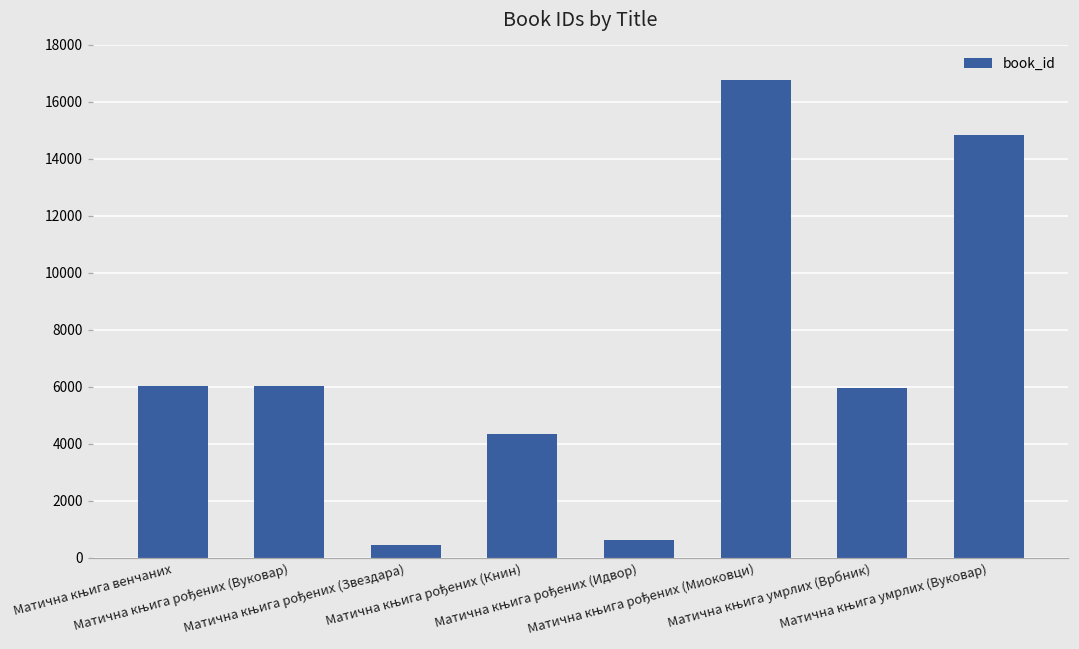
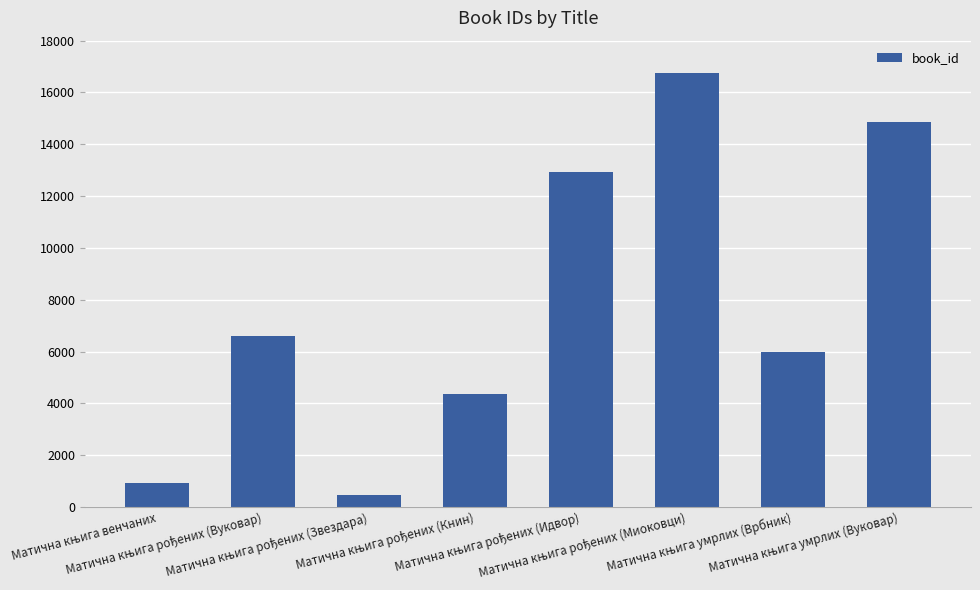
  {
-   "Матична књига венчаних": 6000,
-   "Матична књига рођених (Вуковар)": 6000,
+   "Матична књига венчаних": 900,
+   "Матична књига рођених (Вуковар)": 6600,
    "Матична књига рођених (Звездара)": 500,
    "Матична књига рођених (Книн)": 4400,
-   "Матична књига рођених (Идвор)": 600,
+   "Матична књига рођених (Идвор)": 12900,
    "Матична књига рођених (Миоковци)": 16800,
    "Матична књига умрлих (Врбник)": 6000,
    "Матична књига умрлих (Вуковар)": 14800
  }
